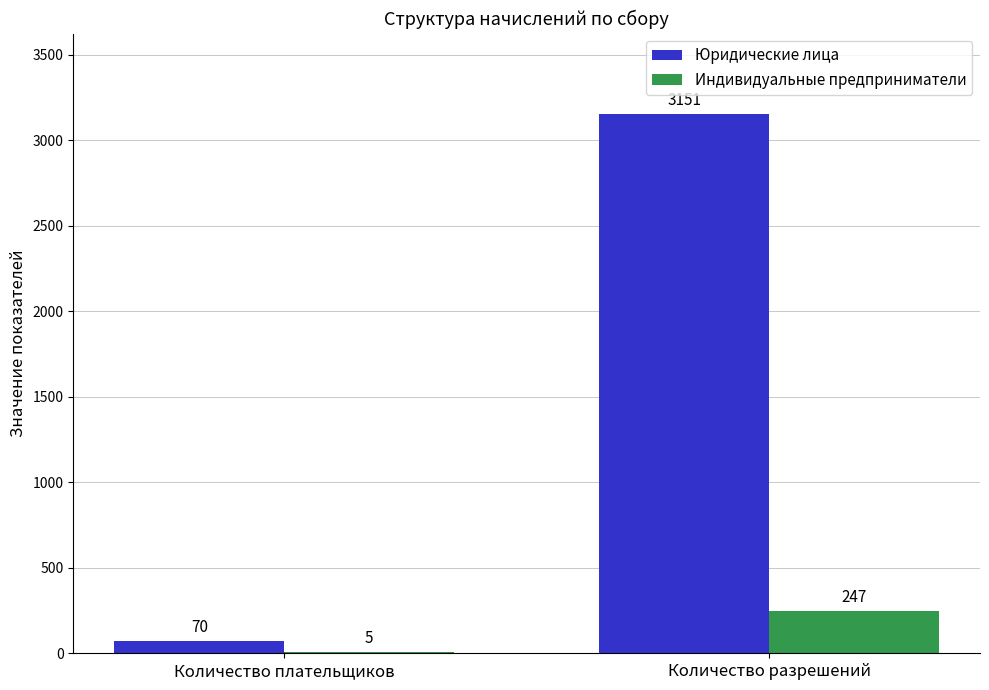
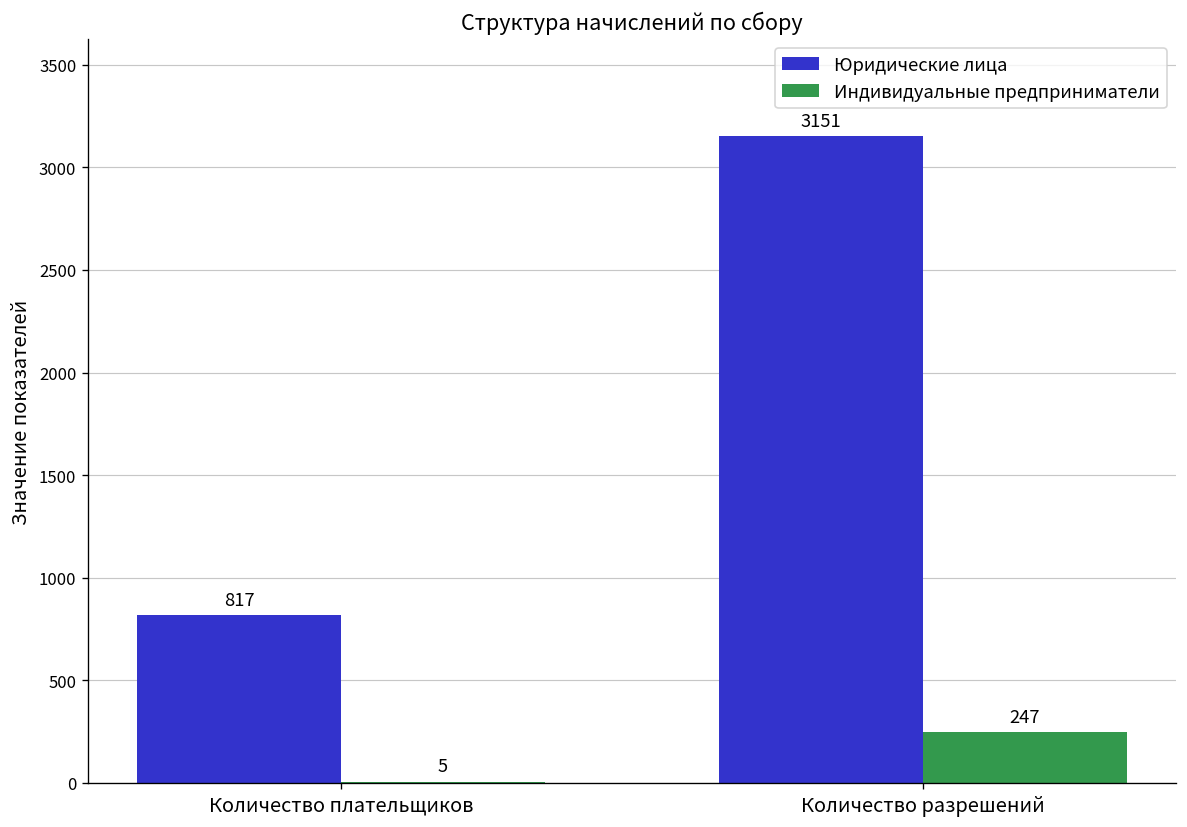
  {
    "Юридические лица": {
-     "Количество плательщиков": 70
+     "Количество плательщиков": 817
    },
    "Индивидуальные предприниматели": {
      "Количество плательщиков": 5,
      "Количество разрешений": 247
    }
  }
